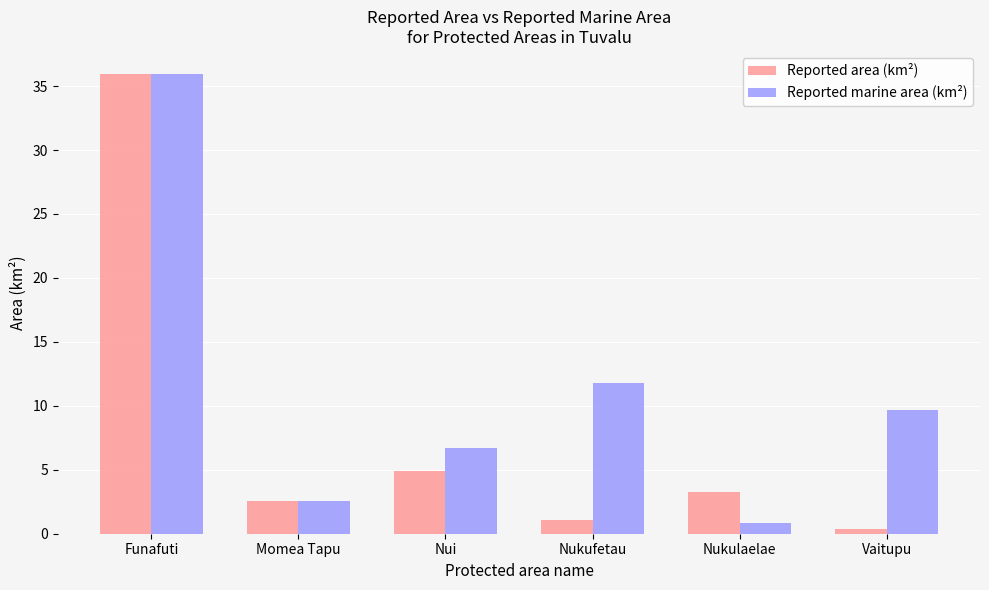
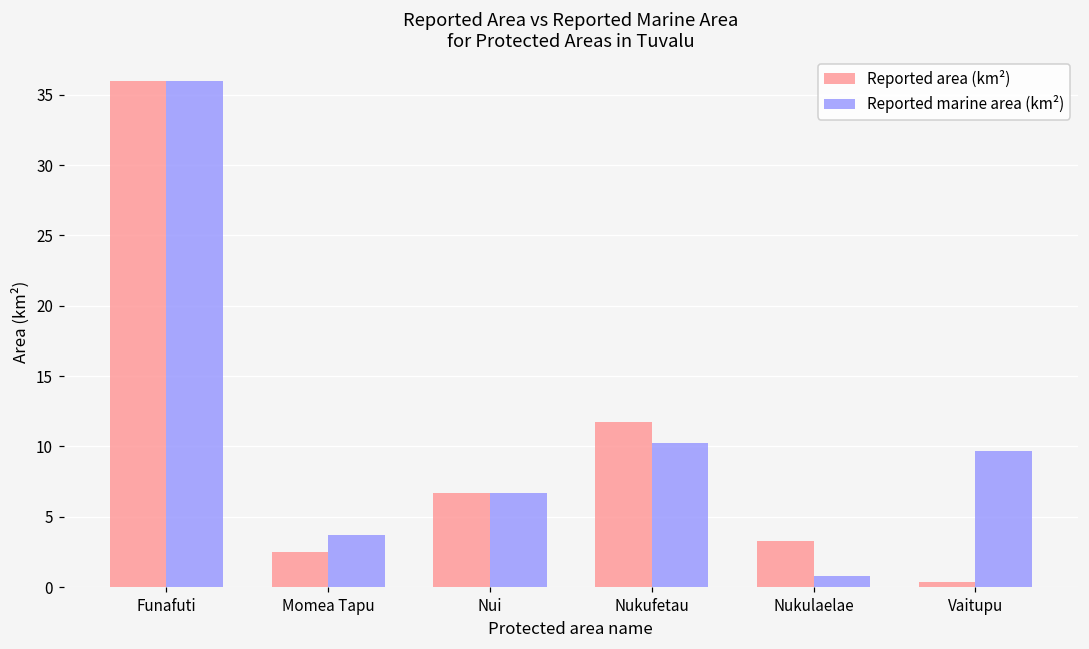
  {
    "Reported area (km²)": {
      "Funafuti": 36.0,
      "Momea Tapu": 2.5,
-     "Nui": 4.9,
-     "Nukufetau": 1.1,
+     "Nui": 6.7,
+     "Nukufetau": 11.8,
      "Nukulaelae": 3.3,
      "Vaitupu": 0.4
    },
    "Reported marine area (km²)": {
      "Funafuti": 36.0,
-     "Momea Tapu": 2.5,
+     "Momea Tapu": 3.7,
      "Nui": 6.7,
-     "Nukufetau": 11.8,
+     "Nukufetau": 10.3,
      "Nukulaelae": 0.8,
      "Vaitupu": 9.7
    }
  }
